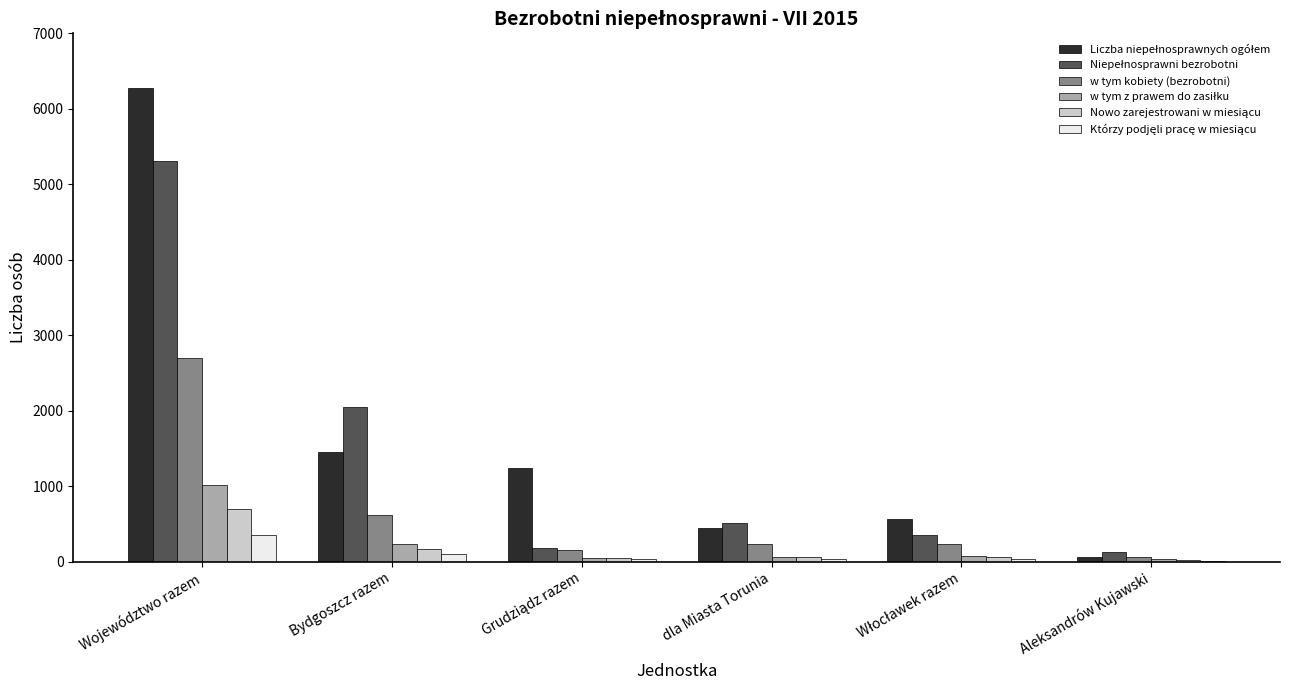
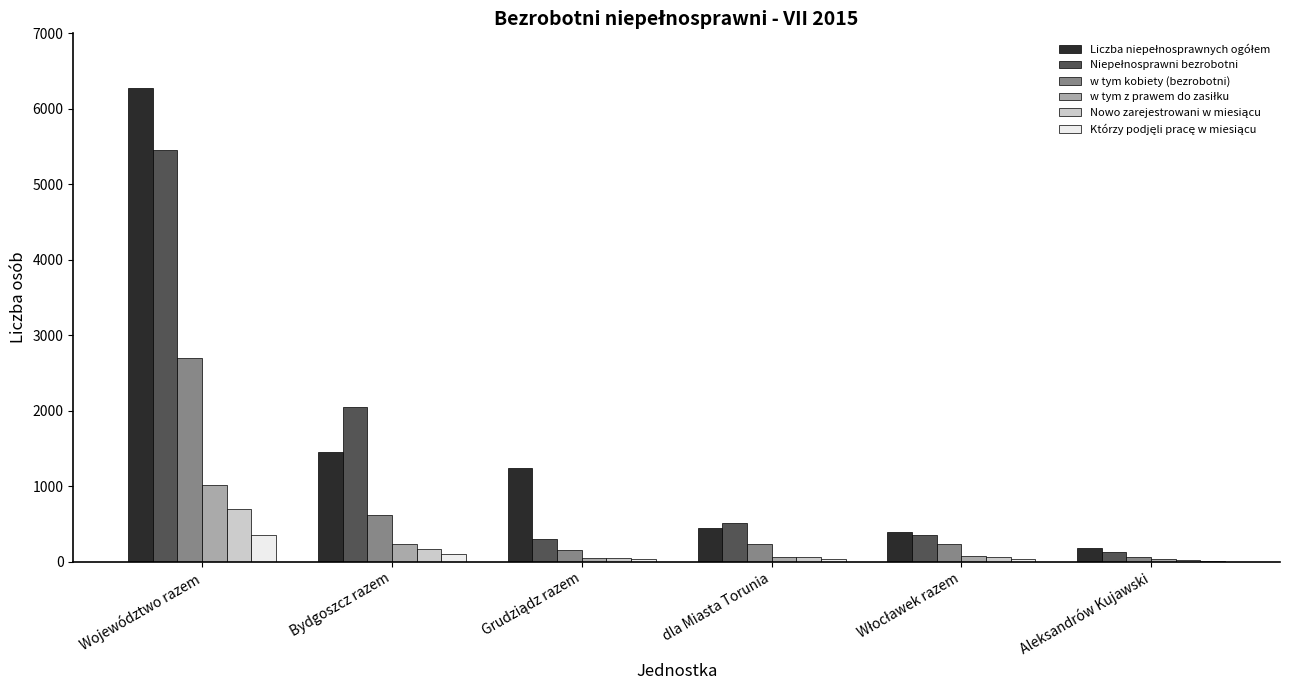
  {
    "Liczba niepełnosprawnych ogółem": {
      "Województwo razem": 6300,
      "Bydgoszcz razem": 1500,
      "Grudziądz razem": 1200,
      "dla Miasta Torunia": 400,
-     "Włocławek razem": 600,
-     "Aleksandrów Kujawski": 100
+     "Włocławek razem": 400,
+     "Aleksandrów Kujawski": 200
    },
    "Niepełnosprawni bezrobotni": {
-     "Województwo razem": 5300,
+     "Województwo razem": 5500,
      "Bydgoszcz razem": 2000,
-     "Grudziądz razem": 200,
+     "Grudziądz razem": 300,
      "dla Miasta Torunia": 500,
      "Włocławek razem": 300,
      "Aleksandrów Kujawski": 100
    }
  }
